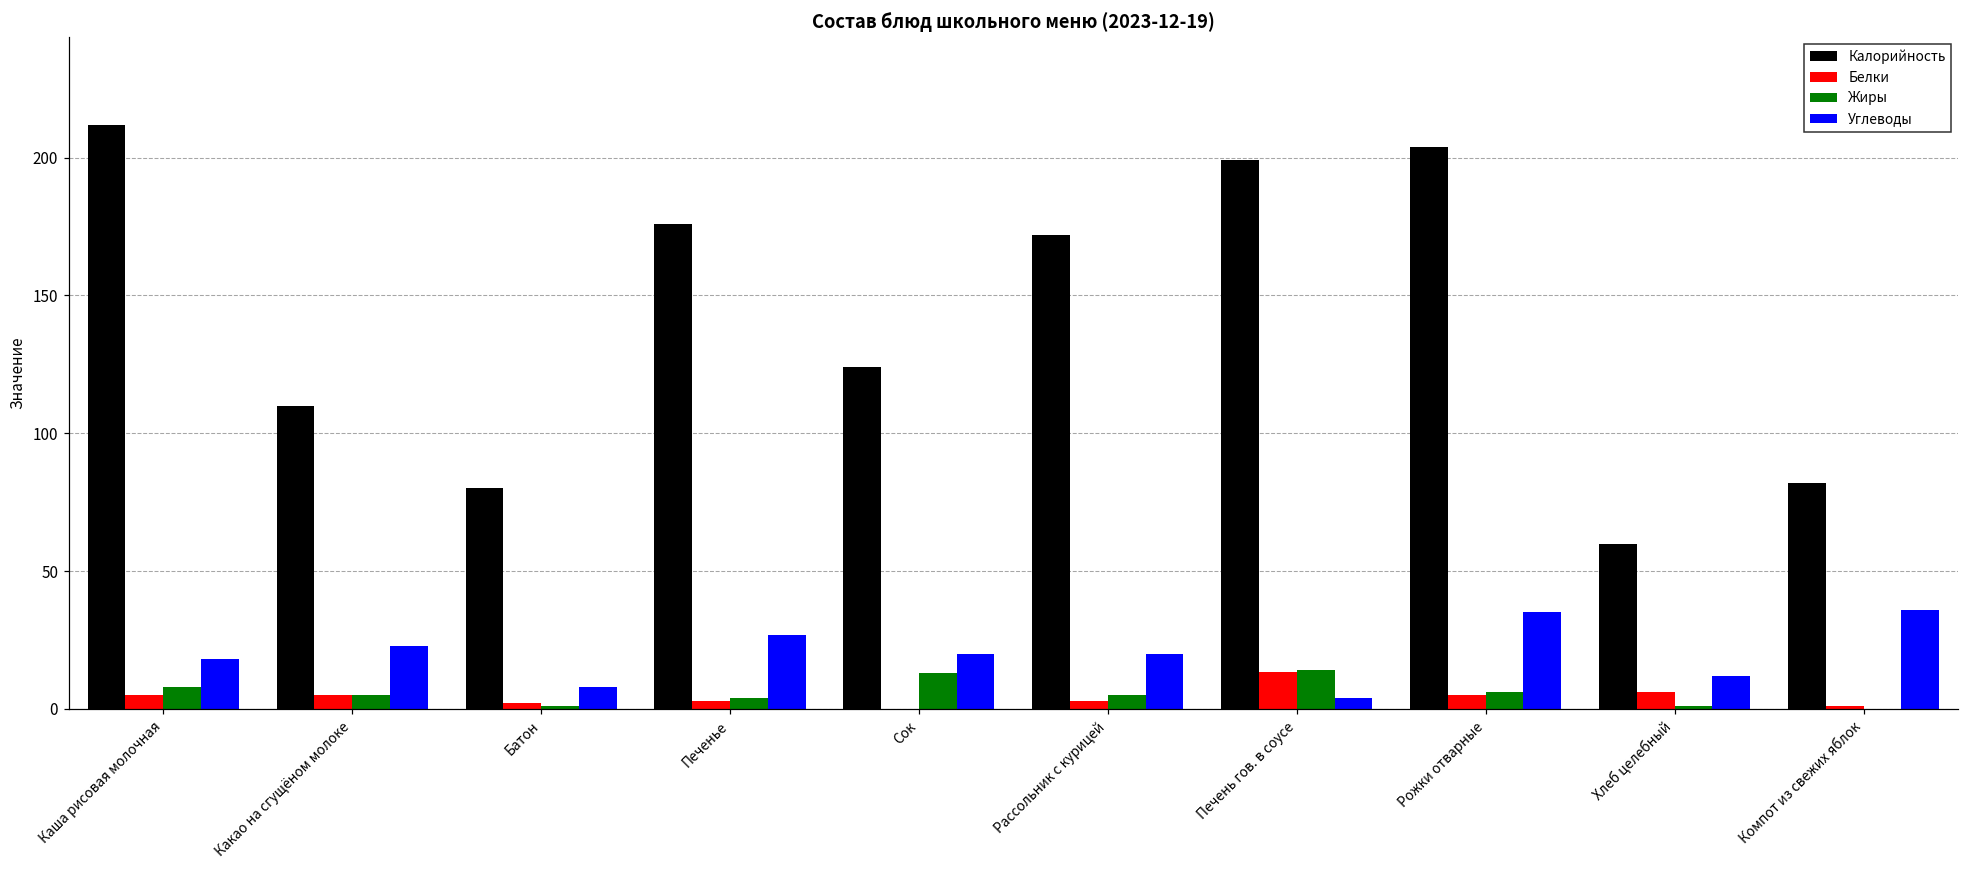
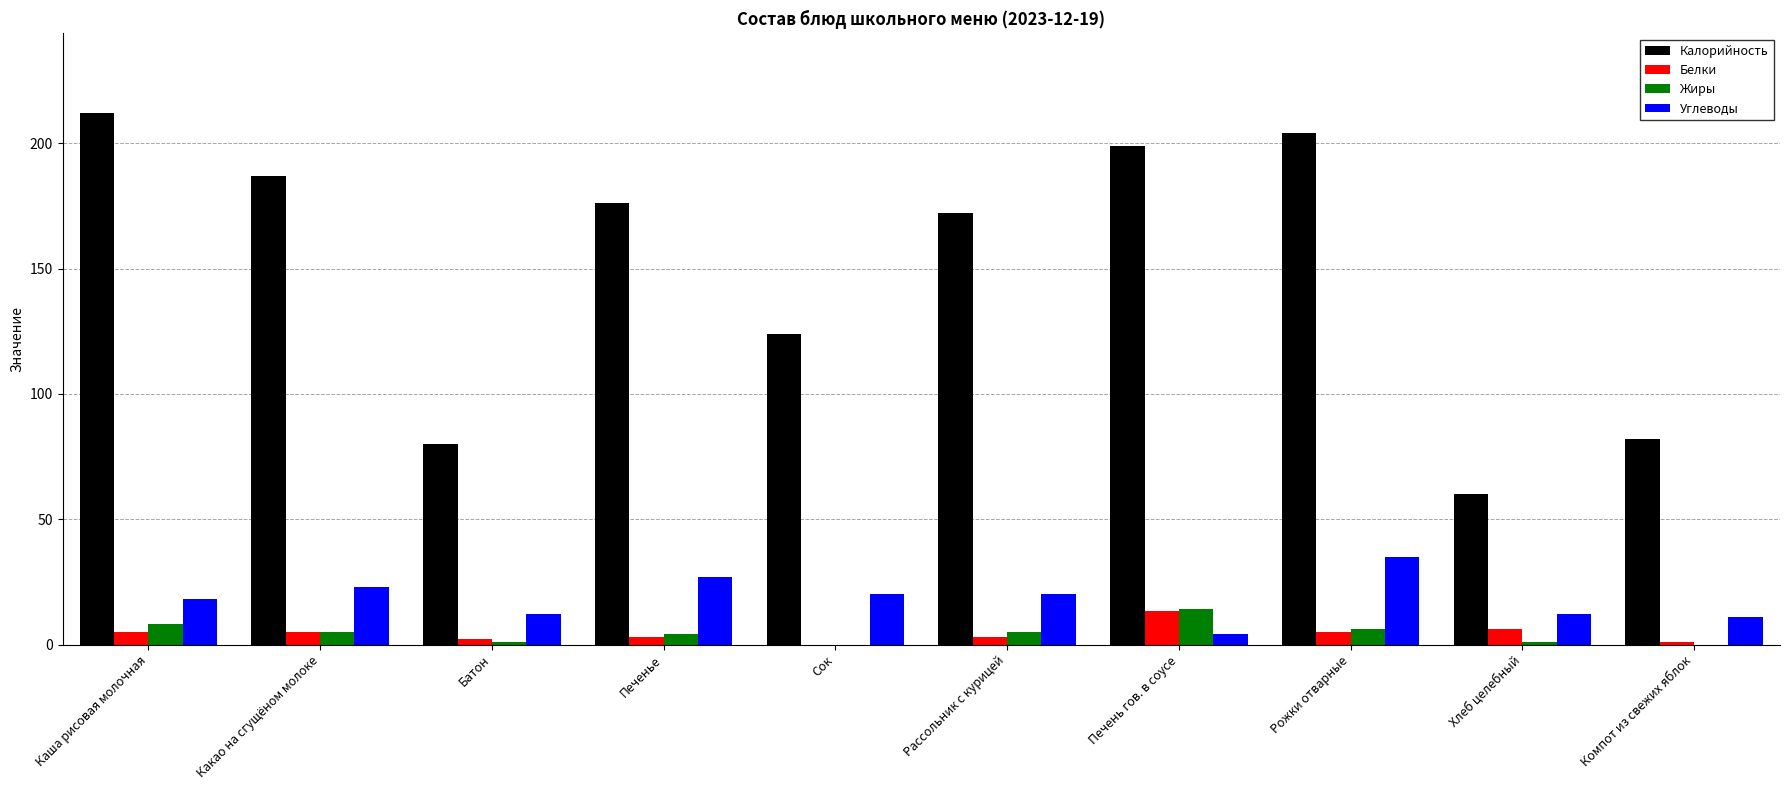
  {
    "Калорийность": {
      "Каша рисовая молочная": 212,
-     "Какао на сгущёном молоке": 110,
+     "Какао на сгущёном молоке": 187,
      "Батон": 80,
      "Печенье": 176,
      "Сок": 124,
      "Рассольник с курицей": 172,
      "Печень гов. в соусе": 199,
      "Рожки отварные": 204,
      "Хлеб целебный": 60,
      "Компот из свежих яблок": 82
    },
    "Белки": {
      "Каша рисовая молочная": 5,
      "Какао на сгущёном молоке": 5,
      "Батон": 2,
      "Печенье": 3,
      "Сок": 0,
      "Рассольник с курицей": 3,
      "Печень гов. в соусе": 14,
      "Рожки отварные": 5,
      "Хлеб целебный": 6,
      "Компот из свежих яблок": 1
    },
    "Жиры": {
      "Каша рисовая молочная": 8,
      "Какао на сгущёном молоке": 5,
      "Батон": 1,
      "Печенье": 4,
-     "Сок": 13,
+     "Сок": 0,
      "Рассольник с курицей": 5,
      "Печень гов. в соусе": 14,
      "Рожки отварные": 6,
      "Хлеб целебный": 1,
      "Компот из свежих яблок": 0
    },
    "Углеводы": {
      "Каша рисовая молочная": 18,
      "Какао на сгущёном молоке": 23,
-     "Батон": 8,
+     "Батон": 12,
      "Печенье": 27,
      "Сок": 20,
      "Рассольник с курицей": 20,
      "Печень гов. в соусе": 4,
      "Рожки отварные": 35,
      "Хлеб целебный": 12,
-     "Компот из свежих яблок": 36
+     "Компот из свежих яблок": 11
    }
  }
